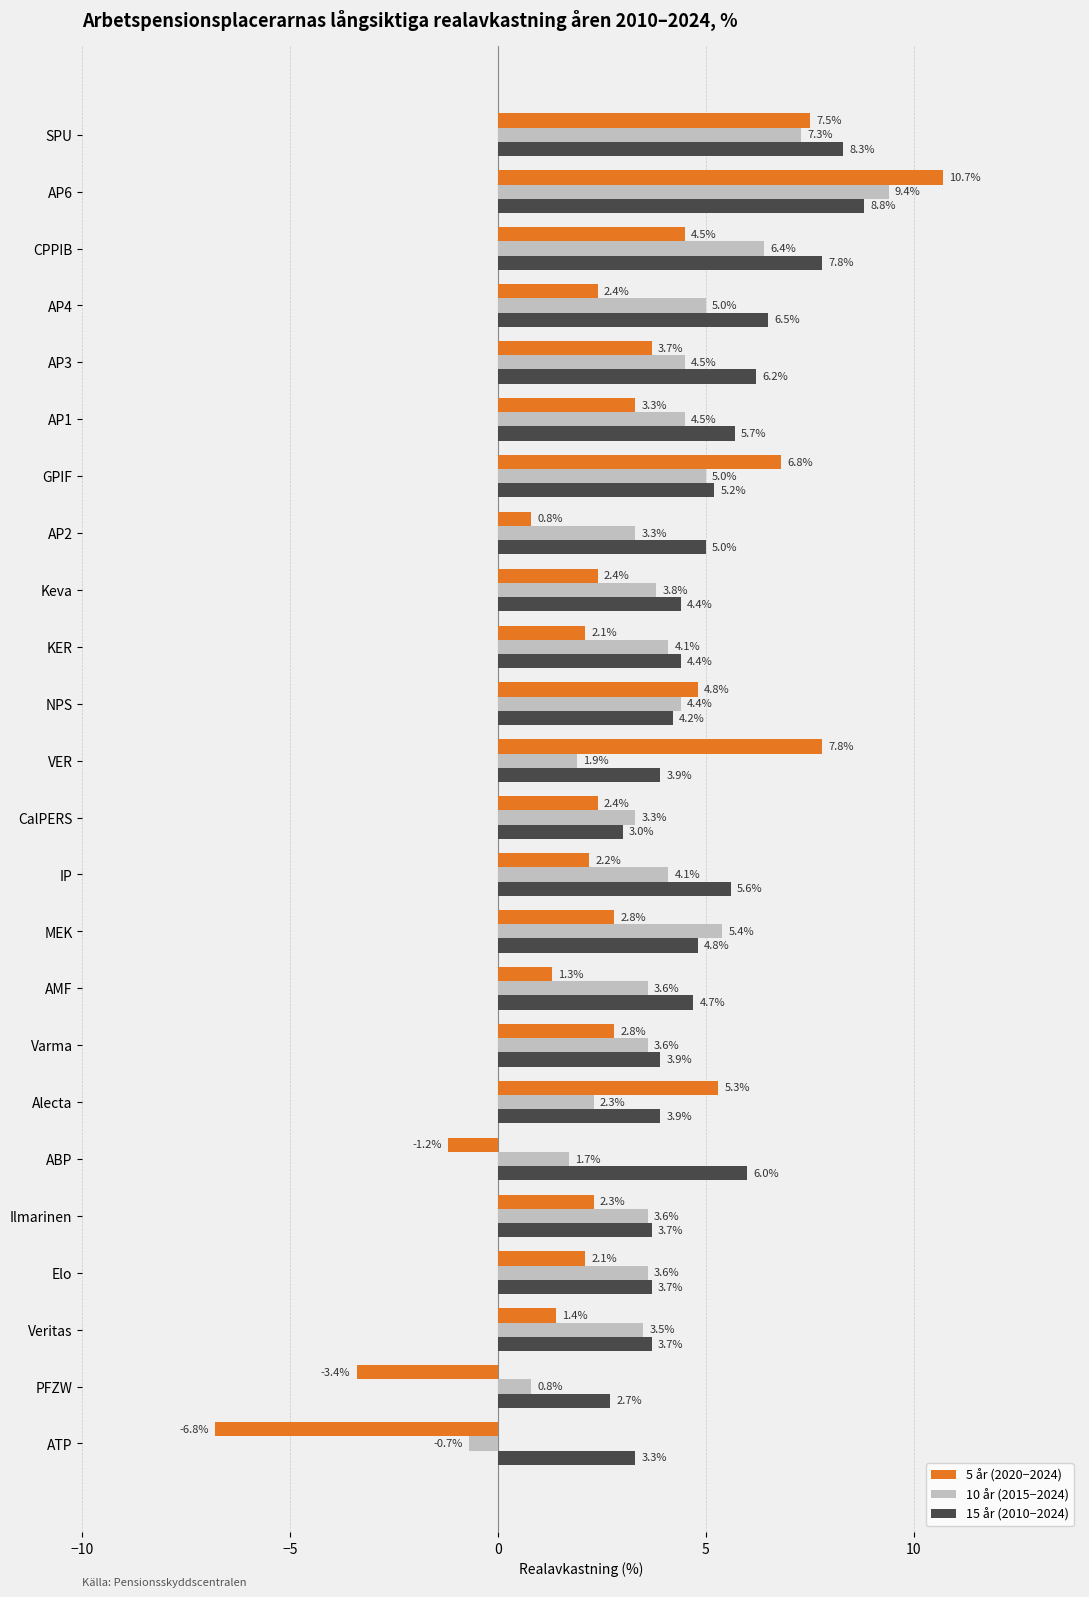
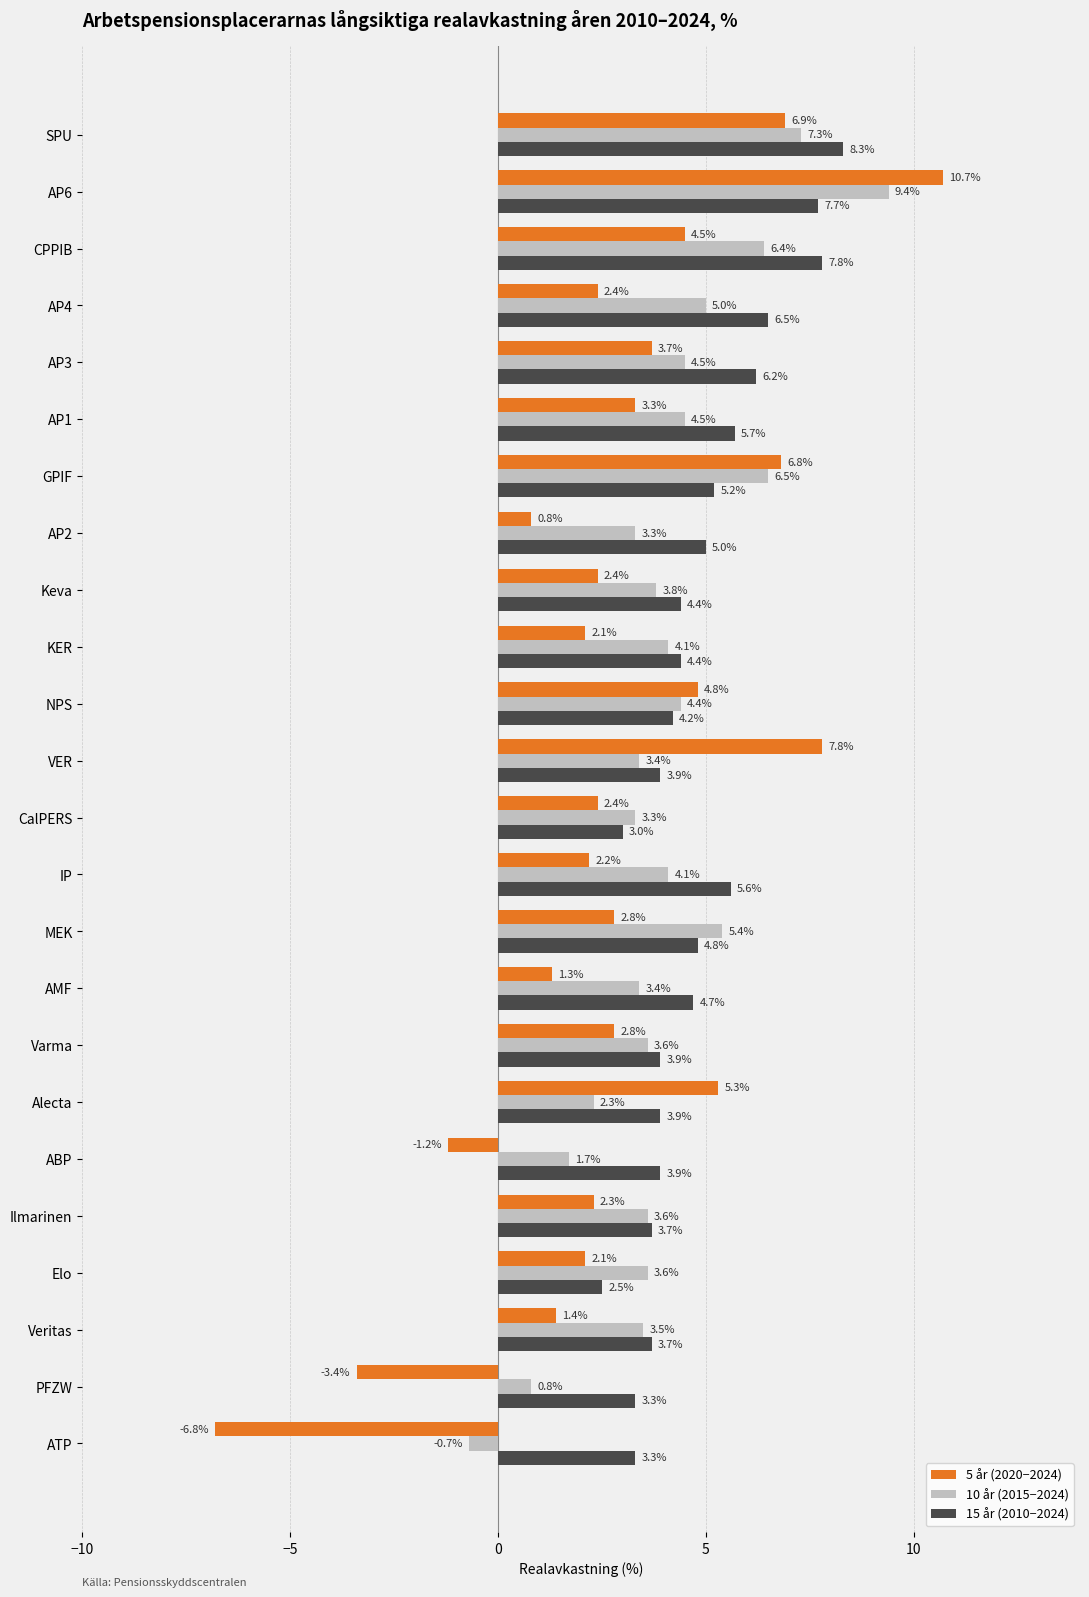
  {
    "5 år (2020−2024)": {
-     "SPU": "7.5%",
+     "SPU": "6.9%",
      "AP6": "10.7%",
      "CPPIB": "4.5%",
      "AP4": "2.4%",
      "AP3": "3.7%",
      "AP1": "3.3%",
      "GPIF": "6.8%",
      "AP2": "0.8%",
      "Keva": "2.4%",
      "KER": "2.1%",
      "NPS": "4.8%",
      "VER": "7.8%",
      "CalPERS": "2.4%",
      "IP": "2.2%",
      "MEK": "2.8%",
      "AMF": "1.3%",
      "Varma": "2.8%",
      "Alecta": "5.3%",
      "ABP": "-1.2%",
      "Ilmarinen": "2.3%",
      "Elo": "2.1%",
      "Veritas": "1.4%",
      "PFZW": "-3.4%",
      "ATP": "-6.8%"
    },
    "10 år (2015−2024)": {
      "SPU": "7.3%",
      "AP6": "9.4%",
      "CPPIB": "6.4%",
      "AP4": "5.0%",
      "AP3": "4.5%",
      "AP1": "4.5%",
-     "GPIF": "5.0%",
+     "GPIF": "6.5%",
      "AP2": "3.3%",
      "Keva": "3.8%",
      "KER": "4.1%",
      "NPS": "4.4%",
-     "VER": "1.9%",
+     "VER": "3.4%",
      "CalPERS": "3.3%",
      "IP": "4.1%",
      "MEK": "5.4%",
-     "AMF": "3.6%",
+     "AMF": "3.4%",
      "Varma": "3.6%",
      "Alecta": "2.3%",
      "ABP": "1.7%",
      "Ilmarinen": "3.6%",
      "Elo": "3.6%",
      "Veritas": "3.5%",
      "PFZW": "0.8%",
      "ATP": "-0.7%"
    },
    "15 år (2010−2024)": {
      "SPU": "8.3%",
-     "AP6": "8.8%",
+     "AP6": "7.7%",
      "CPPIB": "7.8%",
      "AP4": "6.5%",
      "AP3": "6.2%",
      "AP1": "5.7%",
      "GPIF": "5.2%",
      "AP2": "5.0%",
      "Keva": "4.4%",
      "KER": "4.4%",
      "NPS": "4.2%",
      "VER": "3.9%",
      "CalPERS": "3.0%",
      "IP": "5.6%",
      "MEK": "4.8%",
      "AMF": "4.7%",
      "Varma": "3.9%",
      "Alecta": "3.9%",
-     "ABP": "6.0%",
+     "ABP": "3.9%",
      "Ilmarinen": "3.7%",
-     "Elo": "3.7%",
+     "Elo": "2.5%",
      "Veritas": "3.7%",
-     "PFZW": "2.7%",
+     "PFZW": "3.3%",
      "ATP": "3.3%"
    }
  }
